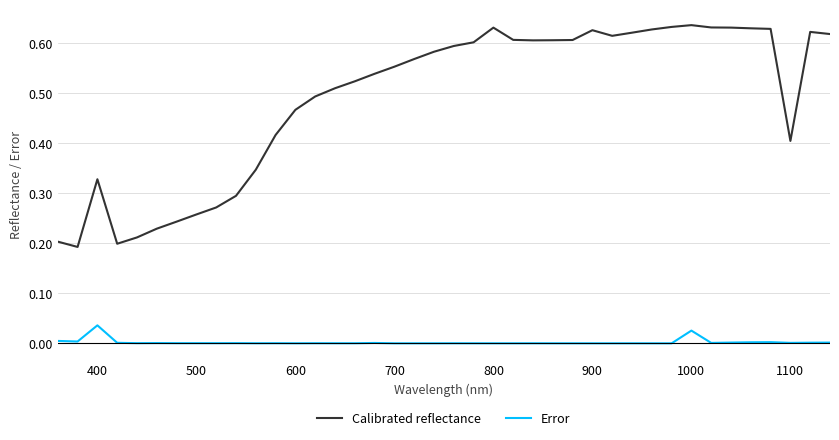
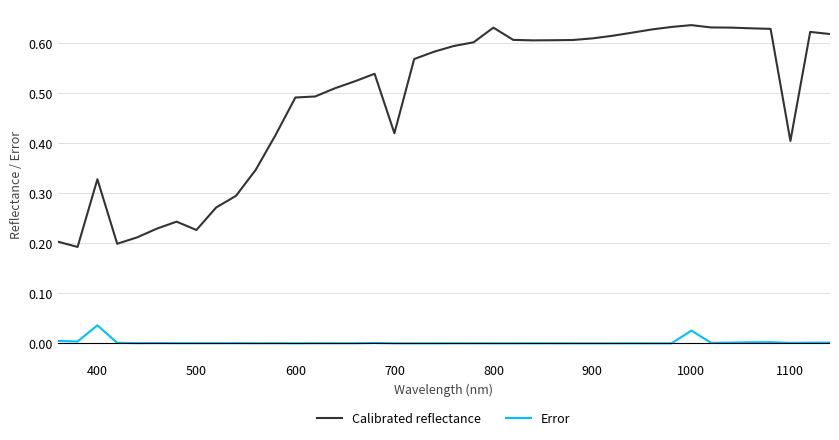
  {
    "Calibrated reflectance": {
      "400": 0.33,
-     "500": 0.26,
-     "600": 0.47,
-     "700": 0.55,
+     "500": 0.23,
+     "600": 0.49,
+     "700": 0.42,
      "800": 0.63,
-     "900": 0.63,
+     "900": 0.61,
      "1000": 0.64,
      "1100": 0.40
    },
    "Error": {
      "400": 0.04,
      "500": 0.00,
      "600": 0.00,
      "700": 0.00,
      "800": 0.00,
      "900": 0.00,
      "1000": 0.03,
      "1100": 0.00
    }
  }
